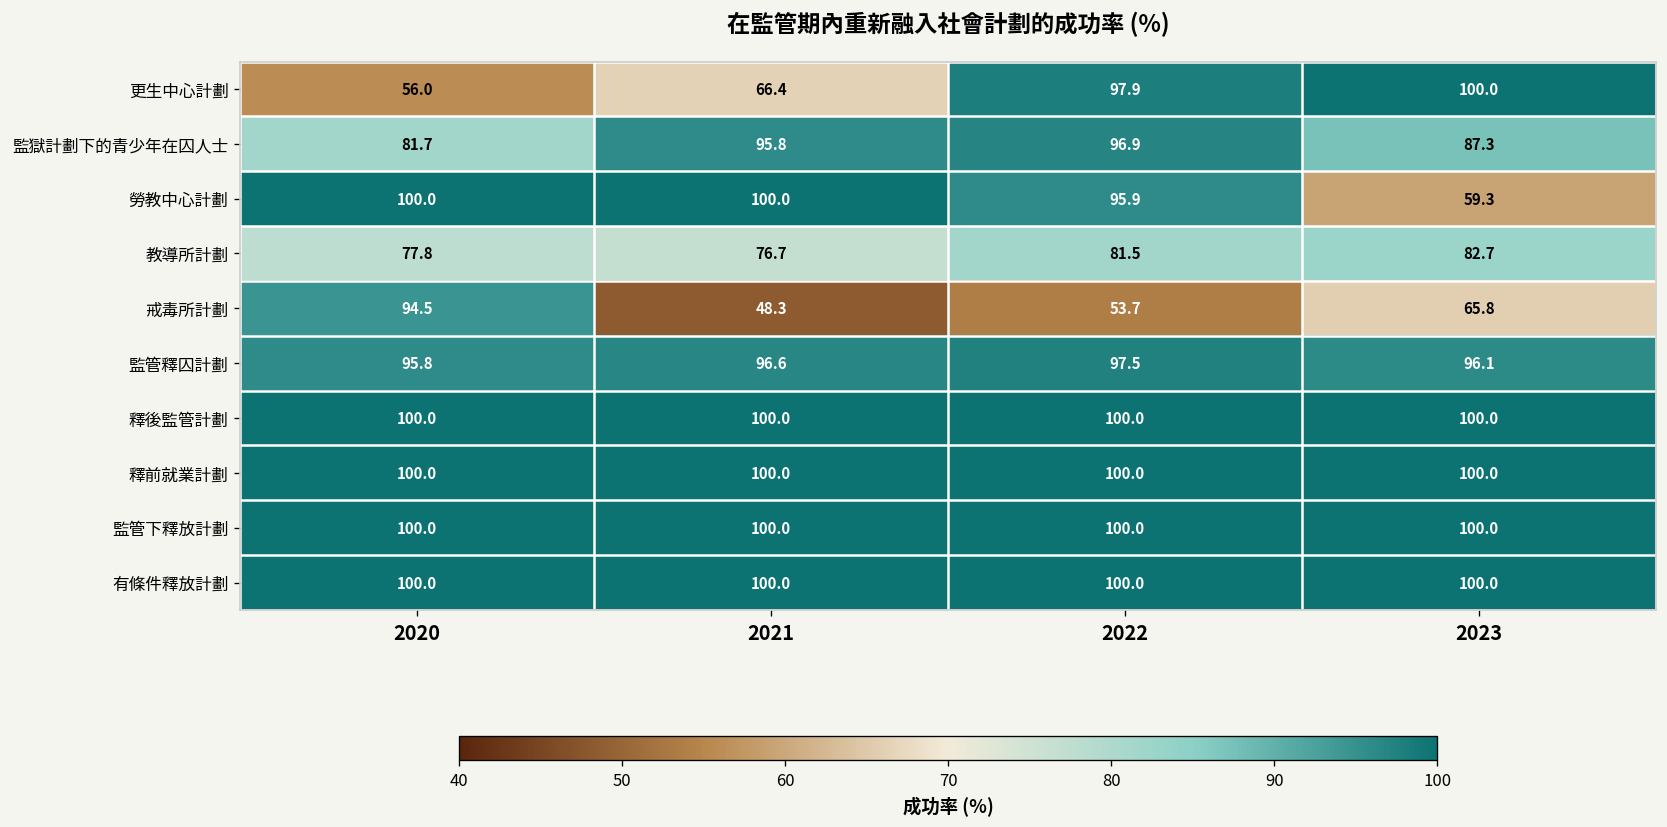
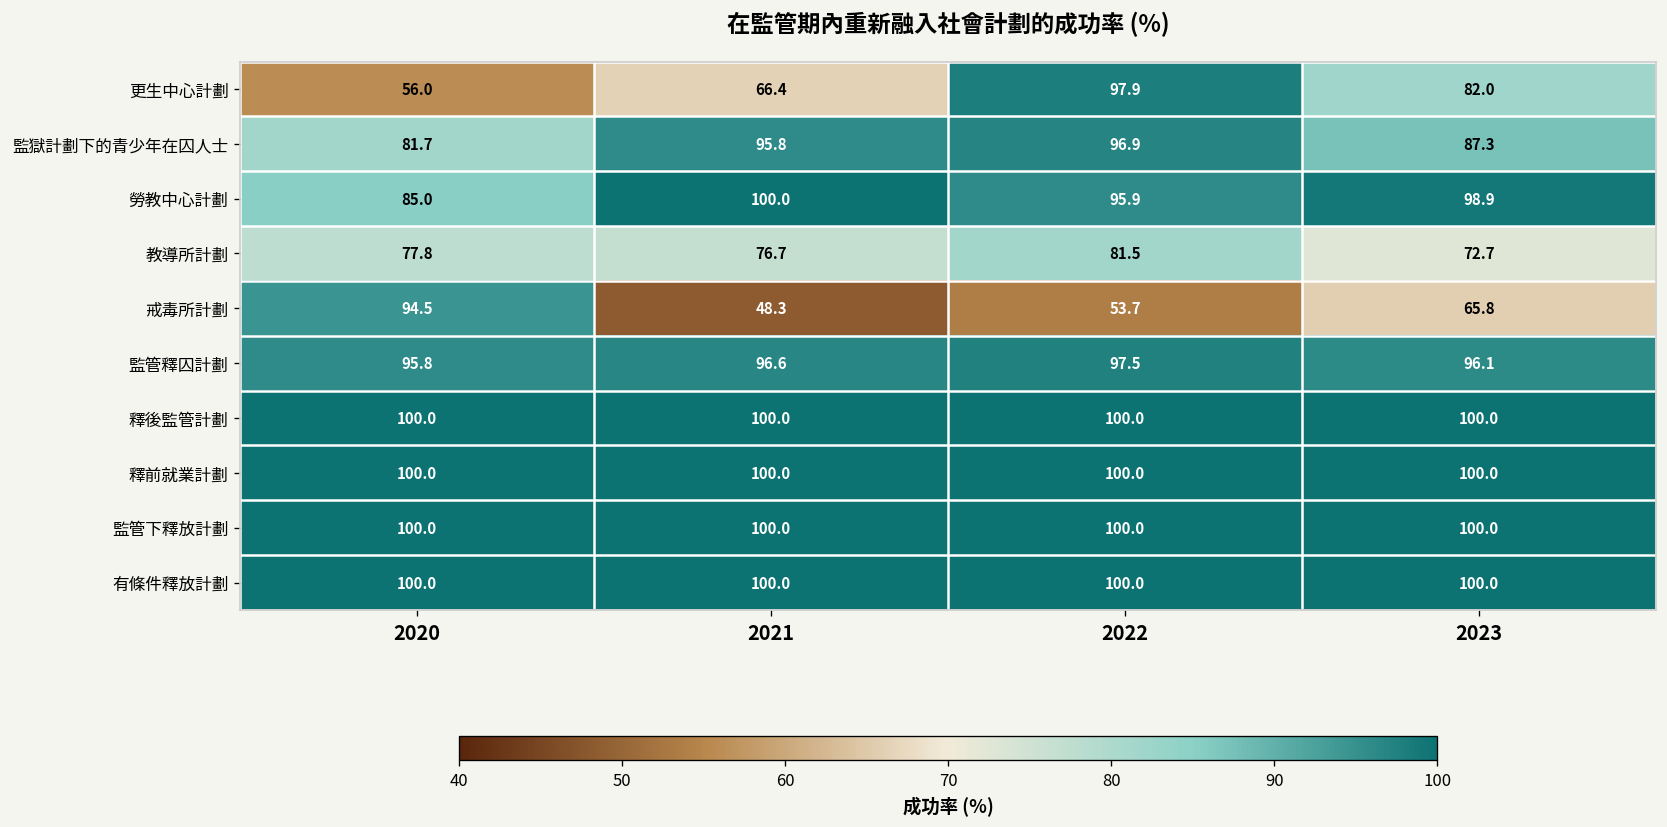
  {
    "更生中心計劃": {
      "2020": 56.0,
      "2021": 66.4,
      "2022": 97.9,
-     "2023": 100.0
+     "2023": 82.0
    },
    "監獄計劃下的青少年在囚人士": {
      "2020": 81.7,
      "2021": 95.8,
      "2022": 96.9,
      "2023": 87.3
    },
    "勞教中心計劃": {
-     "2020": 100.0,
+     "2020": 85.0,
      "2021": 100.0,
      "2022": 95.9,
-     "2023": 59.3
+     "2023": 98.9
    },
    "教導所計劃": {
      "2020": 77.8,
      "2021": 76.7,
      "2022": 81.5,
-     "2023": 82.7
+     "2023": 72.7
    },
    "戒毒所計劃": {
      "2020": 94.5,
      "2021": 48.3,
      "2022": 53.7,
      "2023": 65.8
    },
    "監管釋囚計劃": {
      "2020": 95.8,
      "2021": 96.6,
      "2022": 97.5,
      "2023": 96.1
    },
    "釋後監管計劃": {
      "2020": 100.0,
      "2021": 100.0,
      "2022": 100.0,
      "2023": 100.0
    },
    "釋前就業計劃": {
      "2020": 100.0,
      "2021": 100.0,
      "2022": 100.0,
      "2023": 100.0
    },
    "監管下釋放計劃": {
      "2020": 100.0,
      "2021": 100.0,
      "2022": 100.0,
      "2023": 100.0
    },
    "有條件釋放計劃": {
      "2020": 100.0,
      "2021": 100.0,
      "2022": 100.0,
      "2023": 100.0
    }
  }
